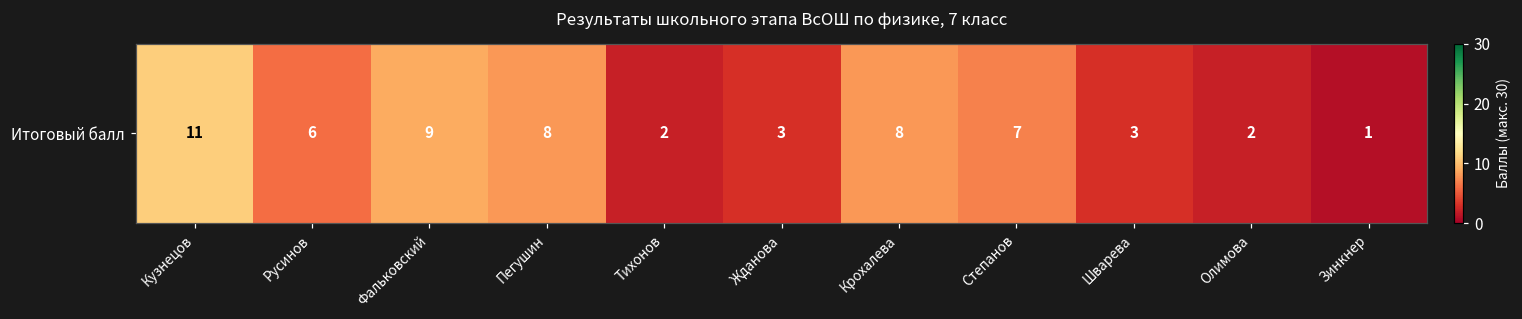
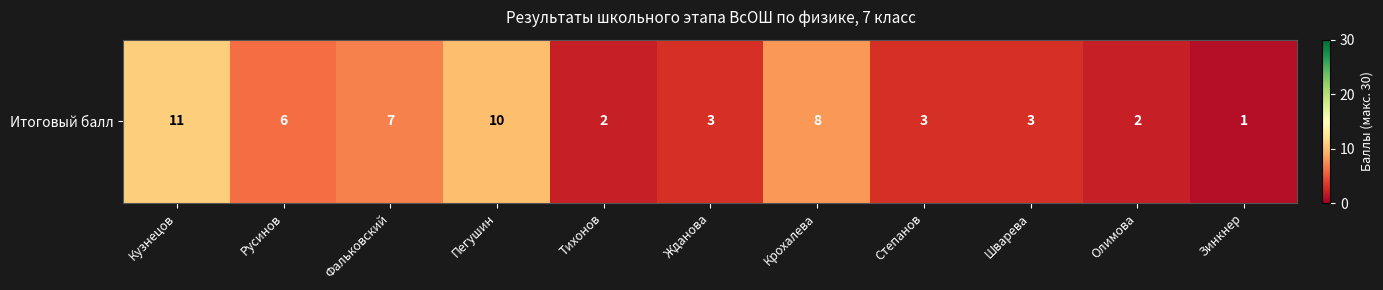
  {
    "Итоговый балл": {
      "Кузнецов": 11,
      "Русинов": 6,
-     "Фальковский": 9,
-     "Пегушин": 8,
+     "Фальковский": 7,
+     "Пегушин": 10,
      "Тихонов": 2,
      "Жданова": 3,
      "Крохалева": 8,
-     "Степанов": 7,
+     "Степанов": 3,
      "Шварева": 3,
      "Олимова": 2,
      "Зинкнер": 1
    }
  }
